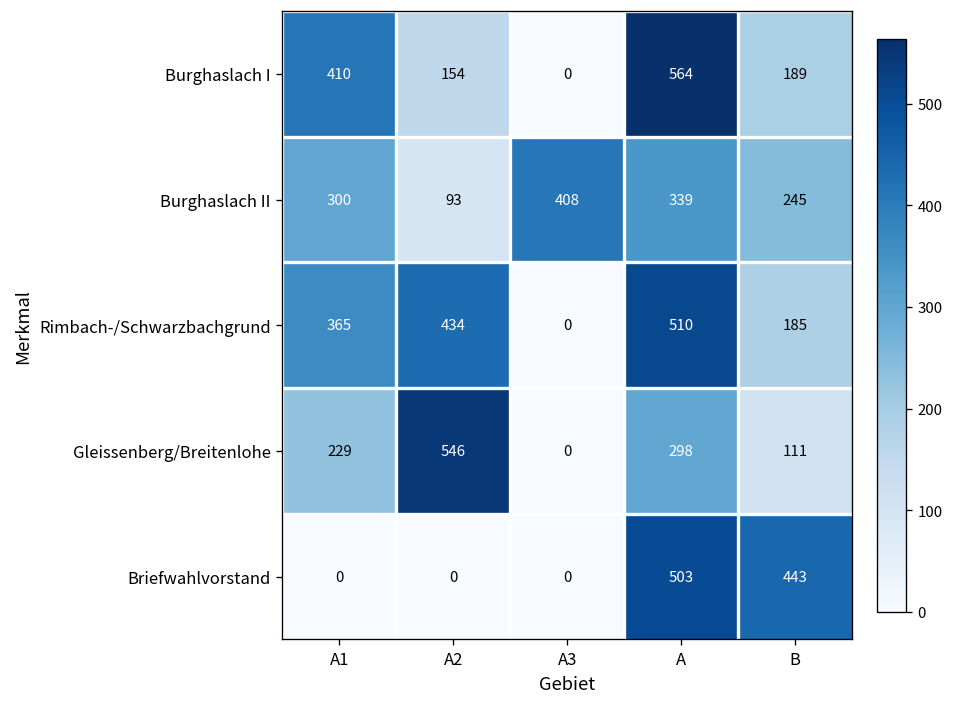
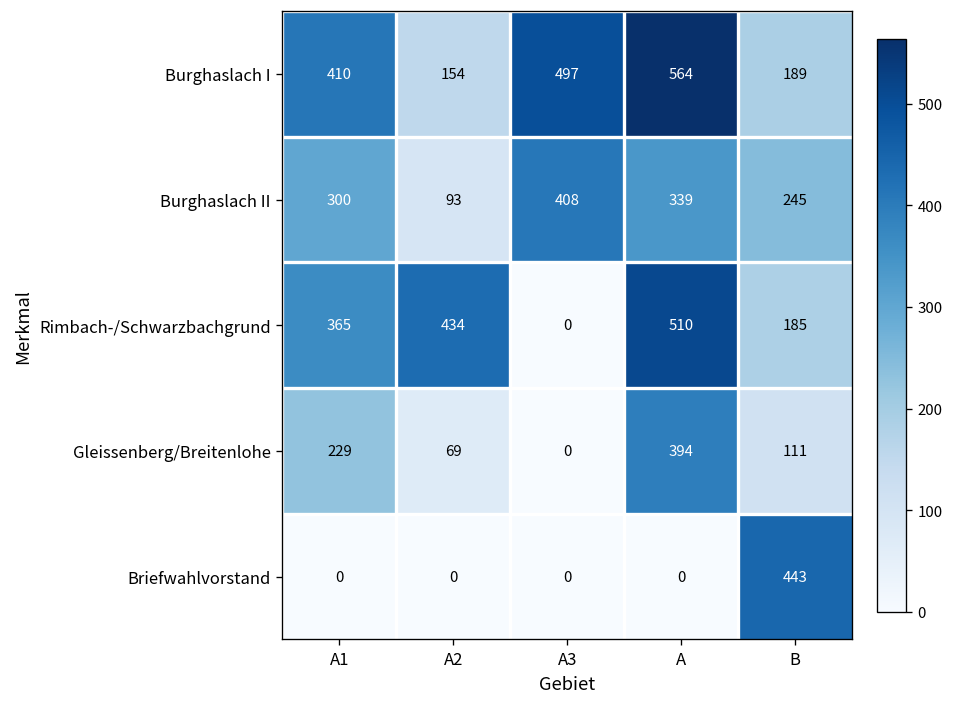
  {
    "Burghaslach I": {
      "A1": 410,
      "A2": 154,
-     "A3": 0,
+     "A3": 497,
      "A": 564,
      "B": 189
    },
    "Burghaslach II": {
      "A1": 300,
      "A2": 93,
      "A3": 408,
      "A": 339,
      "B": 245
    },
    "Rimbach-/Schwarzbachgrund": {
      "A1": 365,
      "A2": 434,
      "A3": 0,
      "A": 510,
      "B": 185
    },
    "Gleissenberg/Breitenlohe": {
      "A1": 229,
-     "A2": 546,
+     "A2": 69,
      "A3": 0,
-     "A": 298,
+     "A": 394,
      "B": 111
    },
    "Briefwahlvorstand": {
      "A1": 0,
      "A2": 0,
      "A3": 0,
-     "A": 503,
+     "A": 0,
      "B": 443
    }
  }
